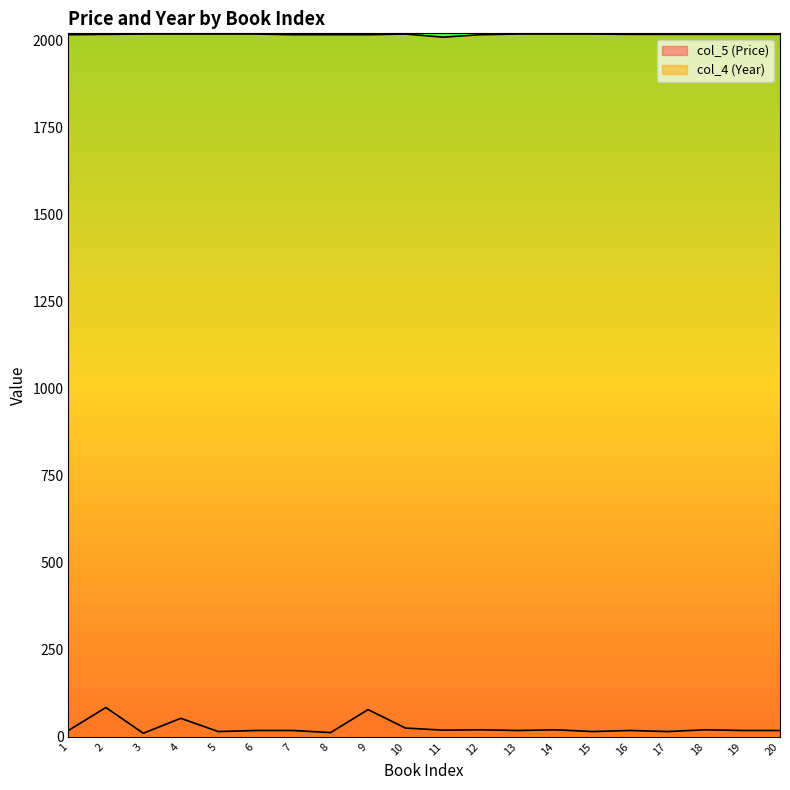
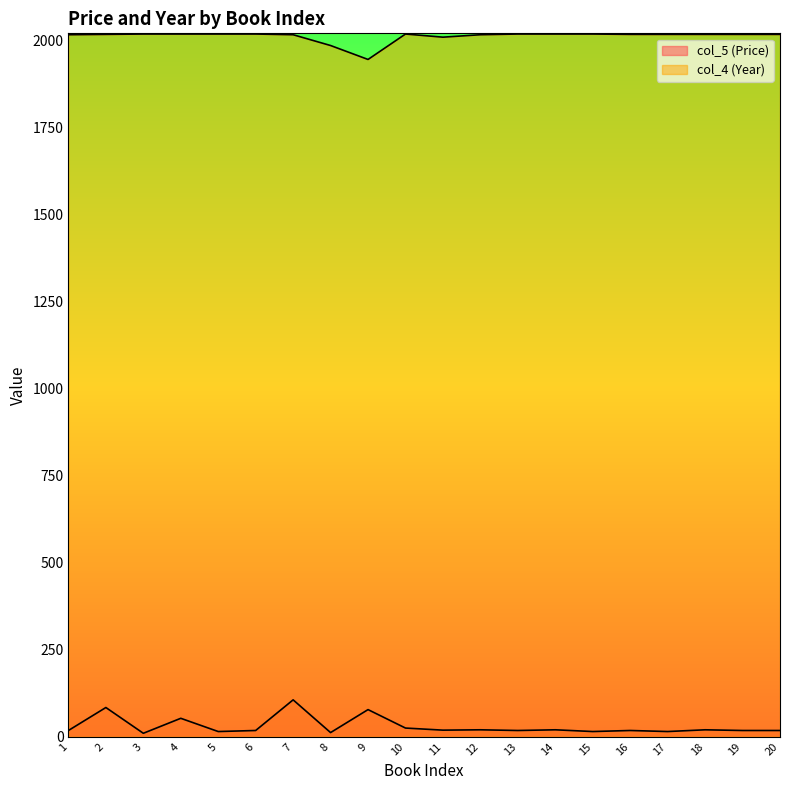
  {
    "col_5 (Price)": {
      "1": 20,
      "2": 80,
      "3": 10,
      "4": 50,
      "5": 20,
      "6": 20,
-     "7": 20,
+     "7": 110,
      "8": 10,
      "9": 80,
      "10": 30,
      "11": 20,
      "12": 20,
      "13": 20,
      "14": 20,
      "15": 20,
      "16": 20,
      "17": 20,
      "18": 20,
      "19": 20,
      "20": 20
    },
    "col_4 (Year)": {
      "1": 2020,
      "2": 2020,
      "3": 2020,
      "4": 2020,
      "5": 2020,
      "6": 2020,
      "7": 2020,
-     "8": 2020,
-     "9": 2020,
+     "8": 1990,
+     "9": 1950,
      "10": 2020,
      "11": 2010,
      "12": 2020,
      "13": 2020,
      "14": 2020,
      "15": 2020,
      "16": 2020,
      "17": 2020,
      "18": 2020,
      "19": 2020,
      "20": 2020
    }
  }
